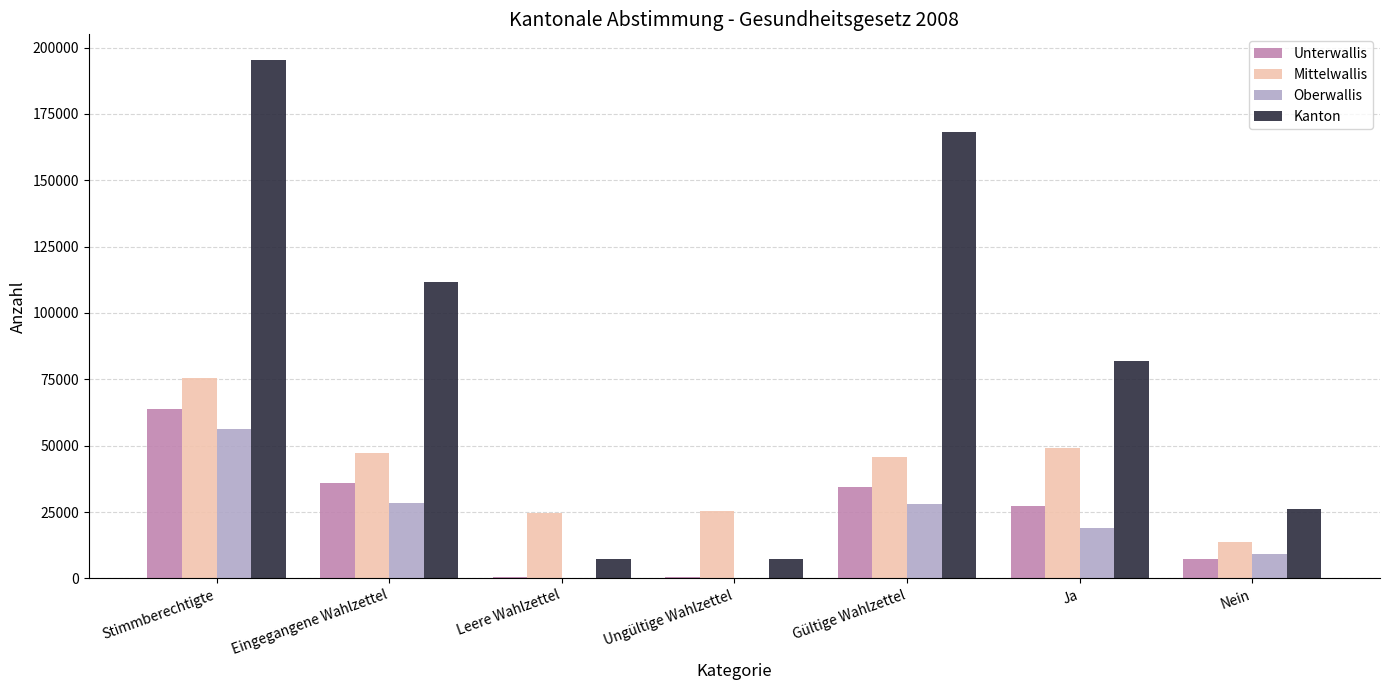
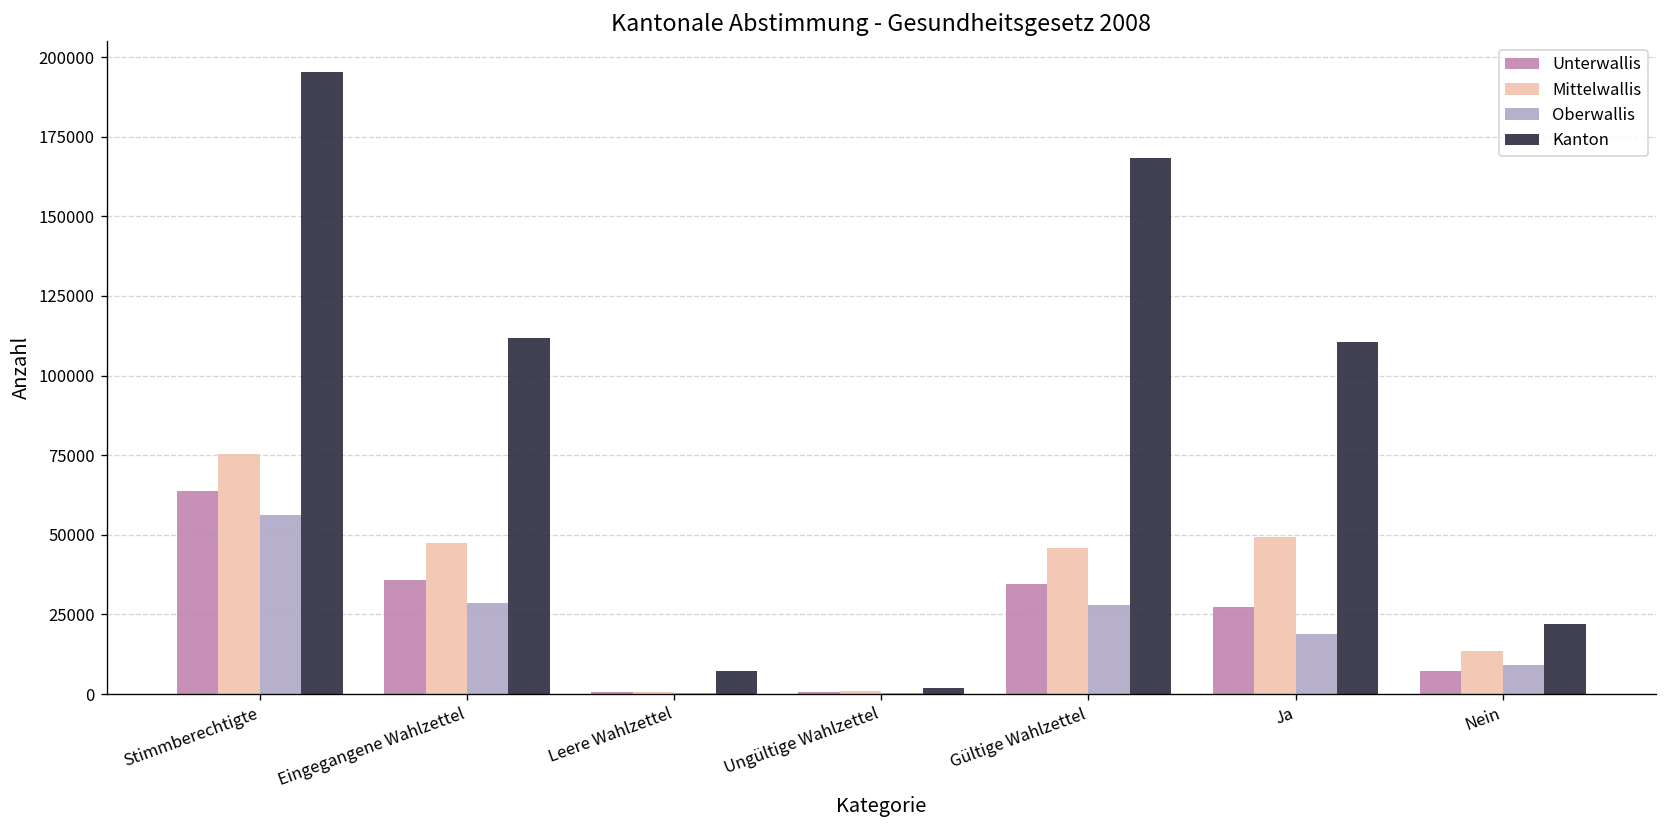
  {
    "Mittelwallis": {
      "Stimmberechtigte": 75000,
      "Eingegangene Wahlzettel": 47000,
-     "Leere Wahlzettel": 25000,
-     "Ungültige Wahlzettel": 26000,
+     "Leere Wahlzettel": 1000,
+     "Ungültige Wahlzettel": 1000,
      "Gültige Wahlzettel": 46000,
      "Ja": 49000,
      "Nein": 14000
    },
    "Kanton": {
      "Stimmberechtigte": 195000,
      "Eingegangene Wahlzettel": 112000,
      "Leere Wahlzettel": 7000,
-     "Ungültige Wahlzettel": 7000,
+     "Ungültige Wahlzettel": 2000,
      "Gültige Wahlzettel": 168000,
-     "Ja": 82000,
-     "Nein": 26000
+     "Ja": 110000,
+     "Nein": 22000
    }
  }
